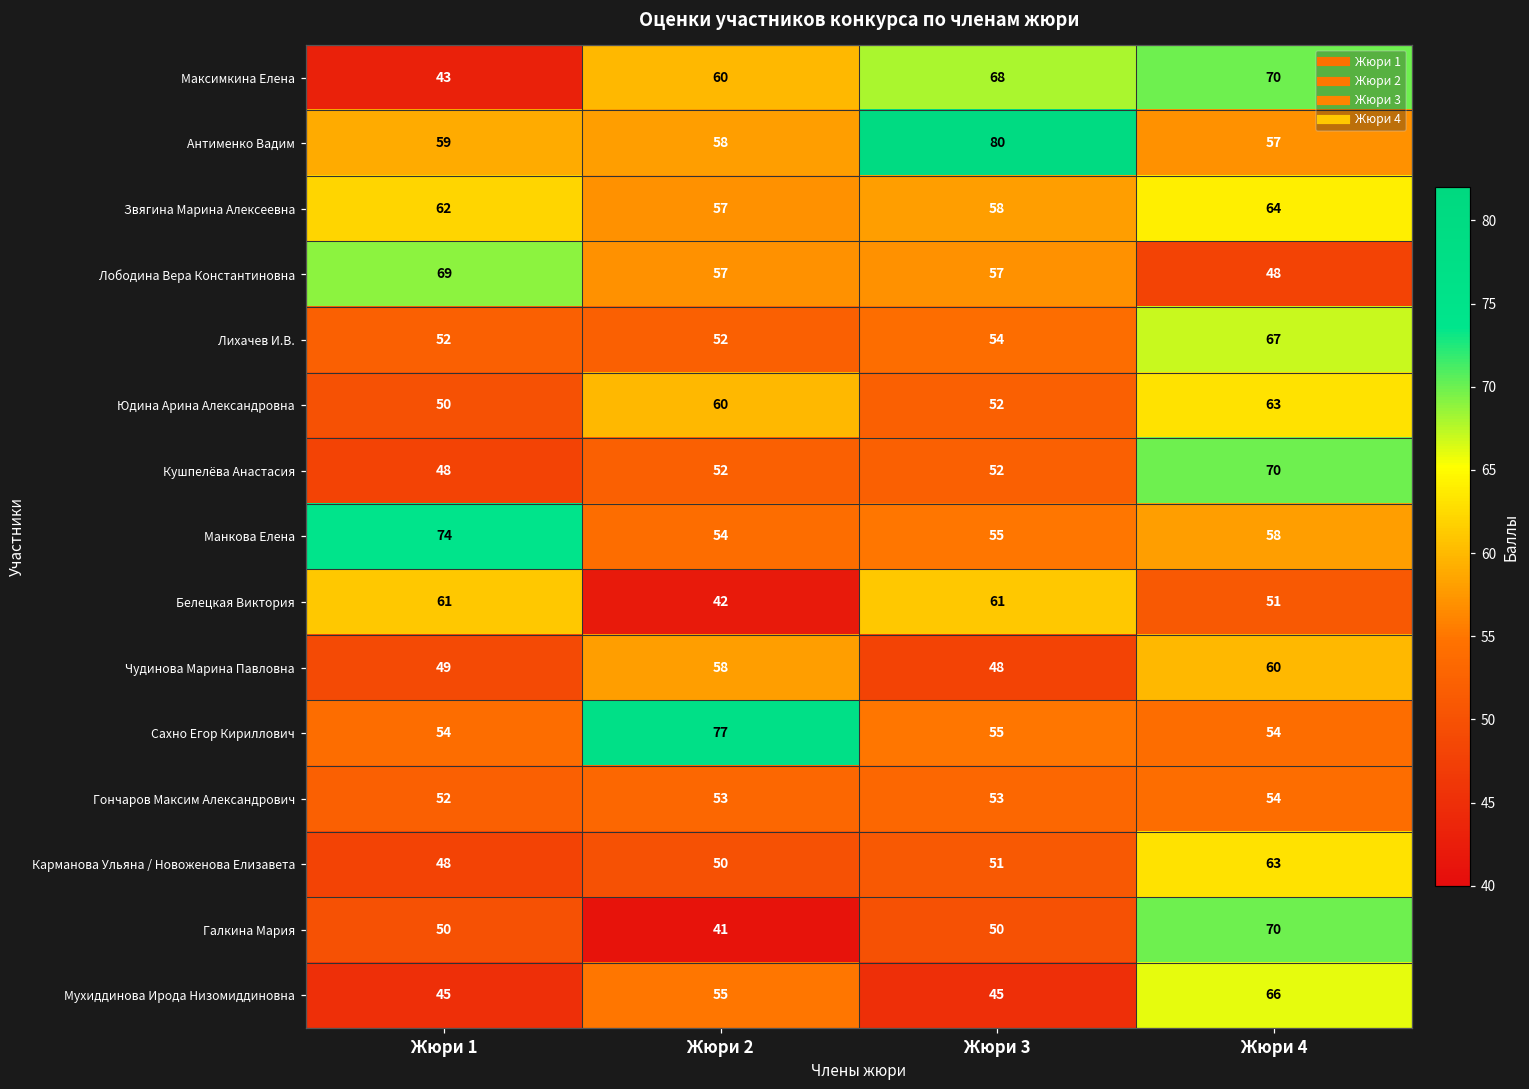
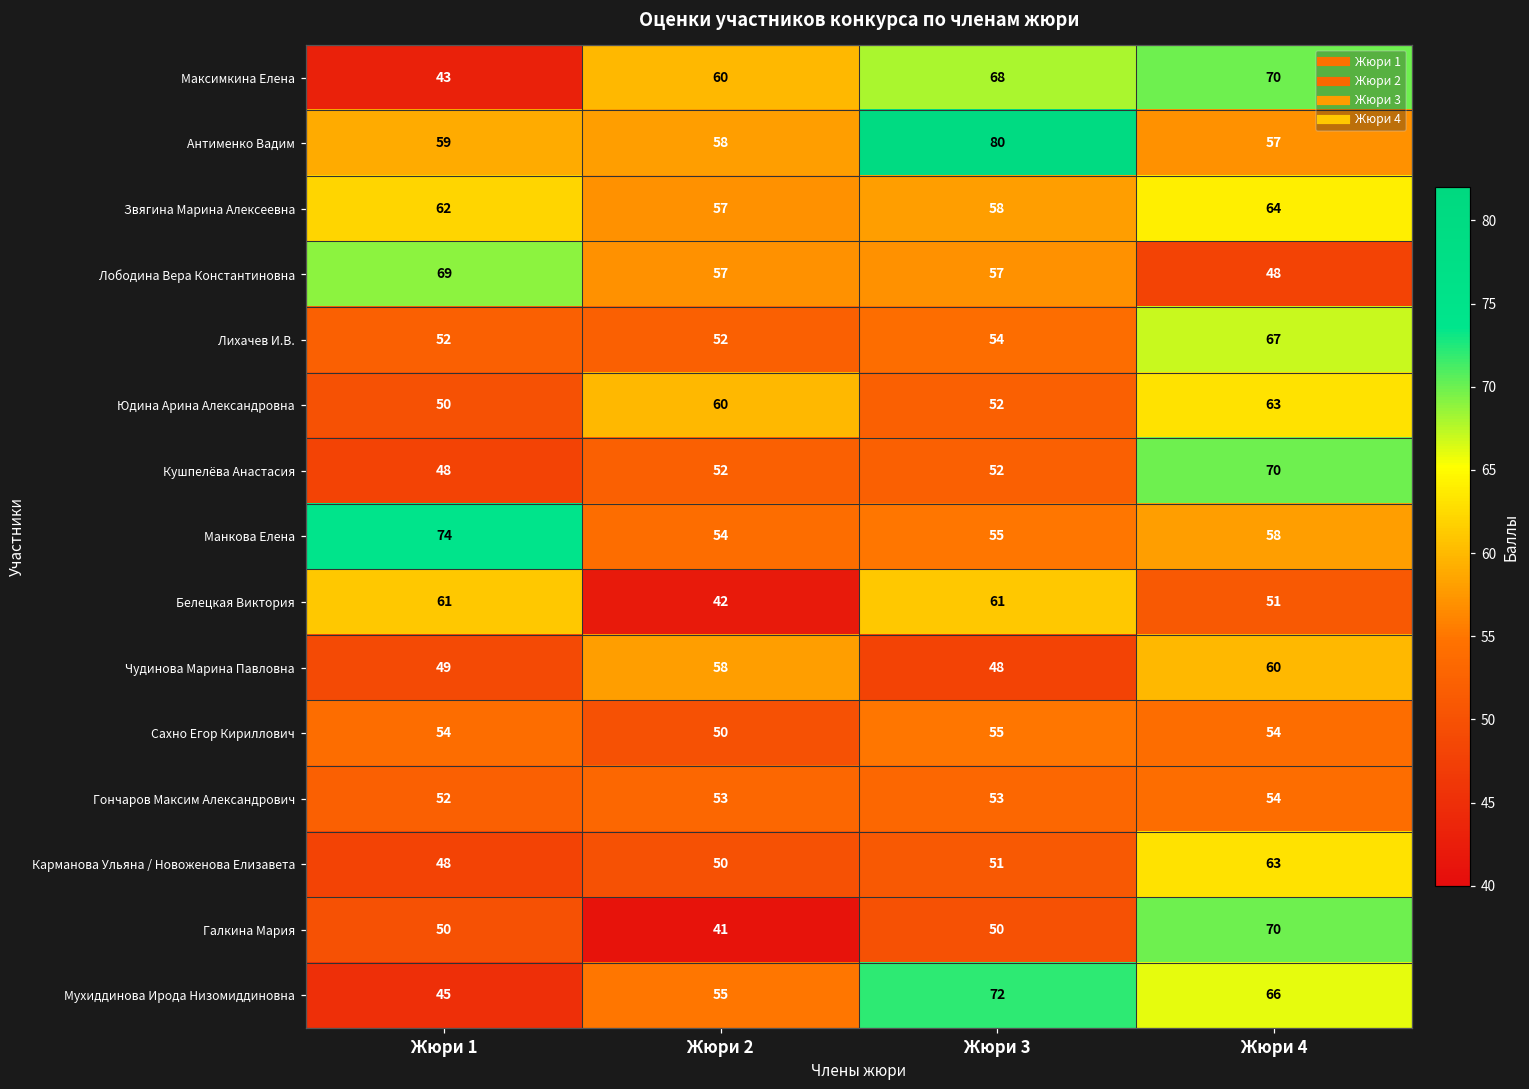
  {
    "Максимкина Елена": {
      "Жюри 1": 43,
      "Жюри 2": 60,
      "Жюри 3": 68,
      "Жюри 4": 70
    },
    "Антименко Вадим": {
      "Жюри 1": 59,
      "Жюри 2": 58,
      "Жюри 3": 80,
      "Жюри 4": 57
    },
    "Звягина Марина Алексеевна": {
      "Жюри 1": 62,
      "Жюри 2": 57,
      "Жюри 3": 58,
      "Жюри 4": 64
    },
    "Лободина Вера Константиновна": {
      "Жюри 1": 69,
      "Жюри 2": 57,
      "Жюри 3": 57,
      "Жюри 4": 48
    },
    "Лихачев И.В.": {
      "Жюри 1": 52,
      "Жюри 2": 52,
      "Жюри 3": 54,
      "Жюри 4": 67
    },
    "Юдина Арина Александровна": {
      "Жюри 1": 50,
      "Жюри 2": 60,
      "Жюри 3": 52,
      "Жюри 4": 63
    },
    "Кушпелёва Анастасия": {
      "Жюри 1": 48,
      "Жюри 2": 52,
      "Жюри 3": 52,
      "Жюри 4": 70
    },
    "Манкова Елена": {
      "Жюри 1": 74,
      "Жюри 2": 54,
      "Жюри 3": 55,
      "Жюри 4": 58
    },
    "Белецкая Виктория": {
      "Жюри 1": 61,
      "Жюри 2": 42,
      "Жюри 3": 61,
      "Жюри 4": 51
    },
    "Чудинова Марина Павловна": {
      "Жюри 1": 49,
      "Жюри 2": 58,
      "Жюри 3": 48,
      "Жюри 4": 60
    },
    "Сахно Егор Кириллович": {
      "Жюри 1": 54,
-     "Жюри 2": 77,
+     "Жюри 2": 50,
      "Жюри 3": 55,
      "Жюри 4": 54
    },
    "Гончаров Максим Александрович": {
      "Жюри 1": 52,
      "Жюри 2": 53,
      "Жюри 3": 53,
      "Жюри 4": 54
    },
    "Карманова Ульяна / Новоженова Елизавета": {
      "Жюри 1": 48,
      "Жюри 2": 50,
      "Жюри 3": 51,
      "Жюри 4": 63
    },
    "Галкина Мария": {
      "Жюри 1": 50,
      "Жюри 2": 41,
      "Жюри 3": 50,
      "Жюри 4": 70
    },
    "Мухиддинова Ирода Низомиддиновна": {
      "Жюри 1": 45,
      "Жюри 2": 55,
-     "Жюри 3": 45,
+     "Жюри 3": 72,
      "Жюри 4": 66
    }
  }
